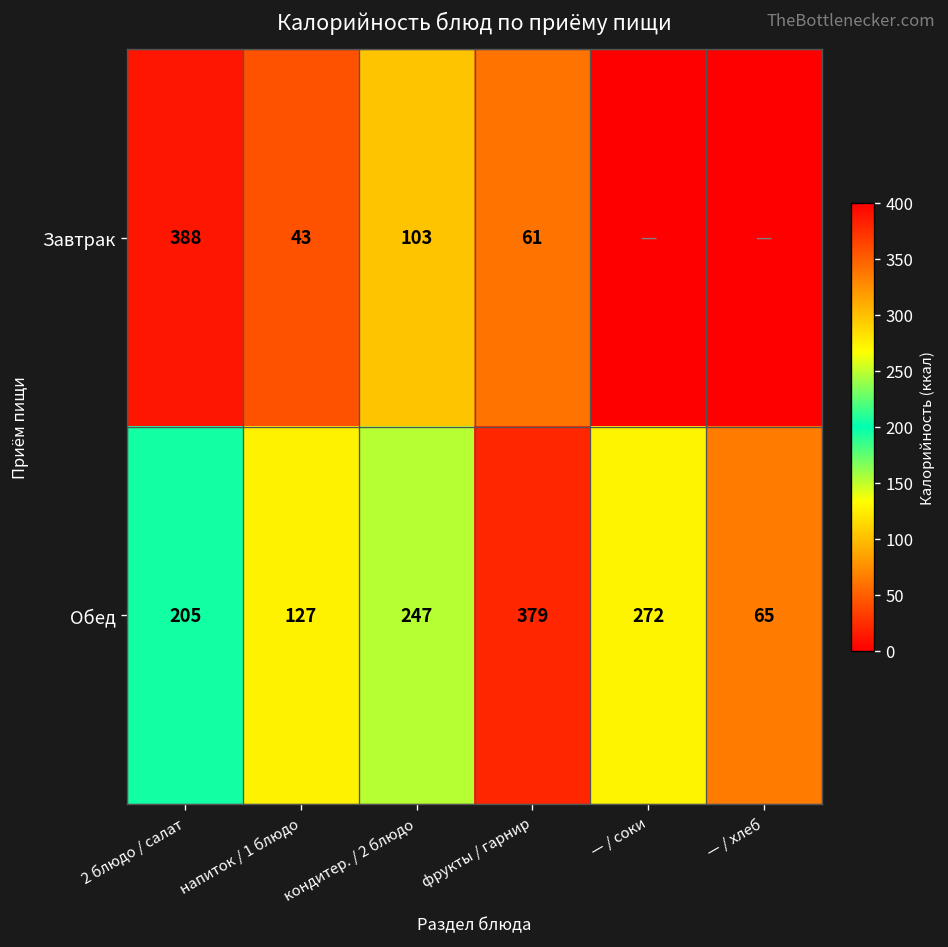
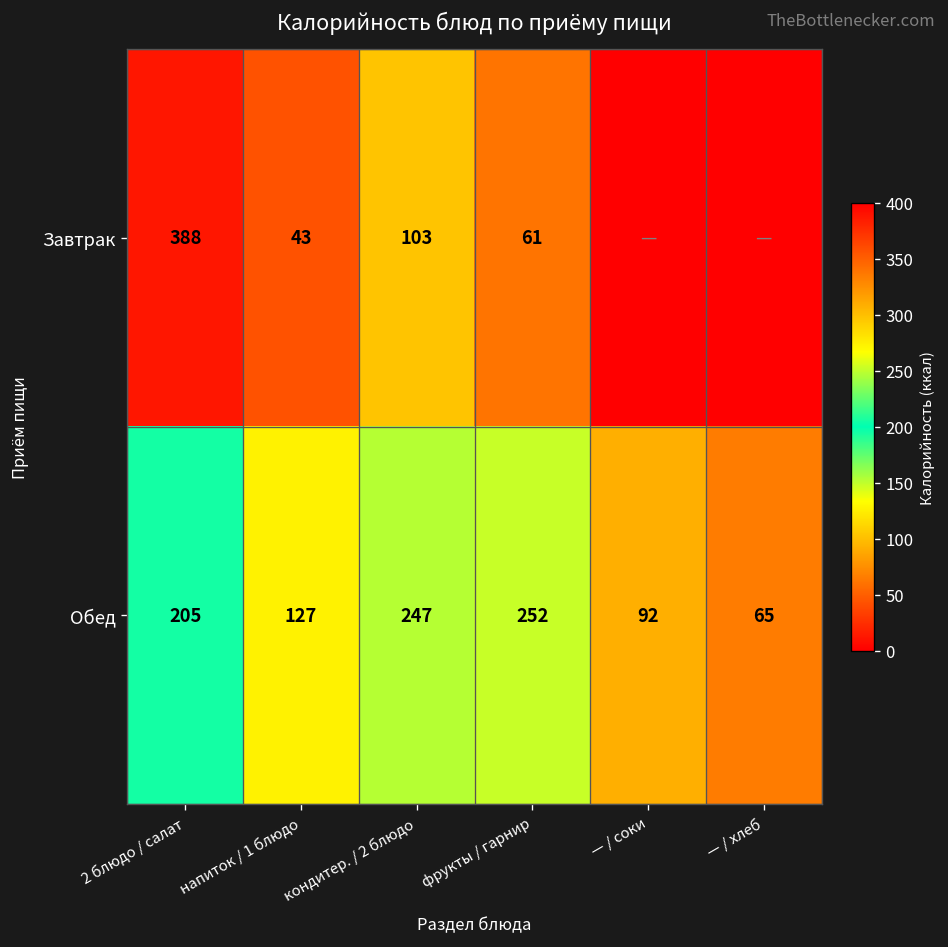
  {
    "Завтрак": {
      "2 блюдо / салат": 388,
      "напиток / 1 блюдо": 43,
      "кондитер. / 2 блюдо": 103,
      "фрукты / гарнир": 61
    },
    "Обед": {
      "2 блюдо / салат": 205,
      "напиток / 1 блюдо": 127,
      "кондитер. / 2 блюдо": 247,
-     "фрукты / гарнир": 379,
-     "— / соки": 272,
+     "фрукты / гарнир": 252,
+     "— / соки": 92,
      "— / хлеб": 65
    }
  }
